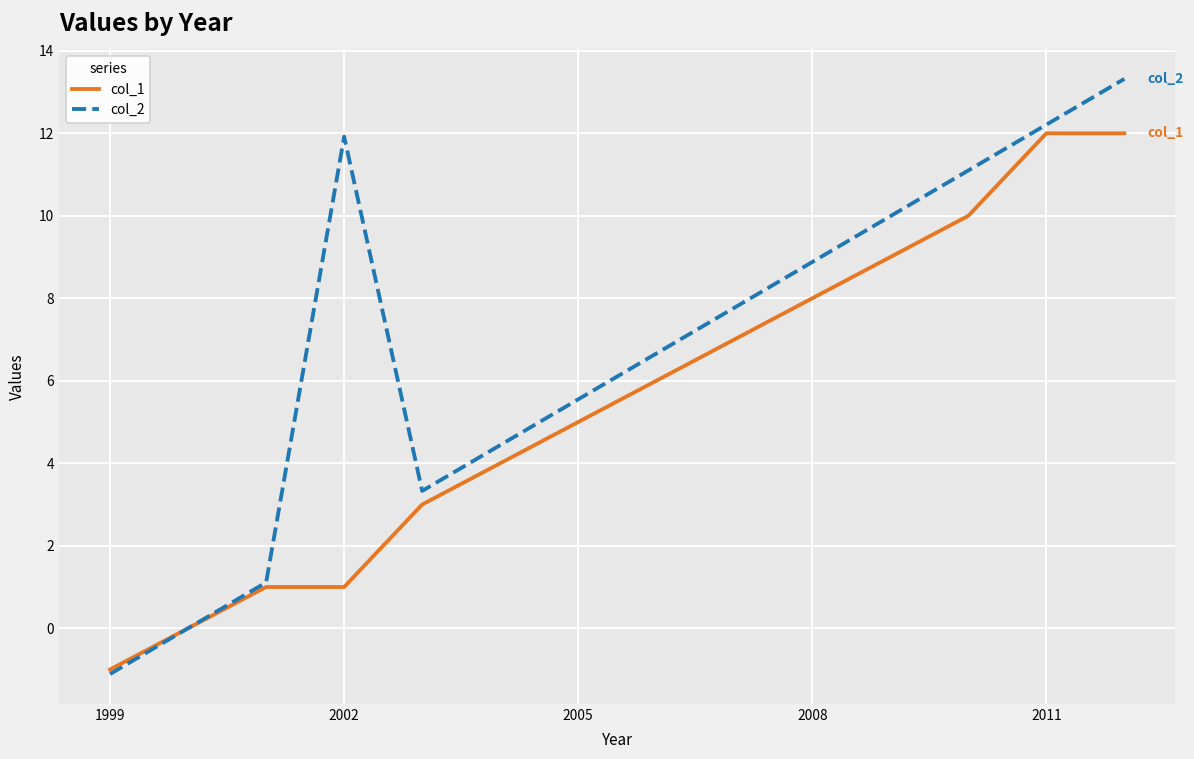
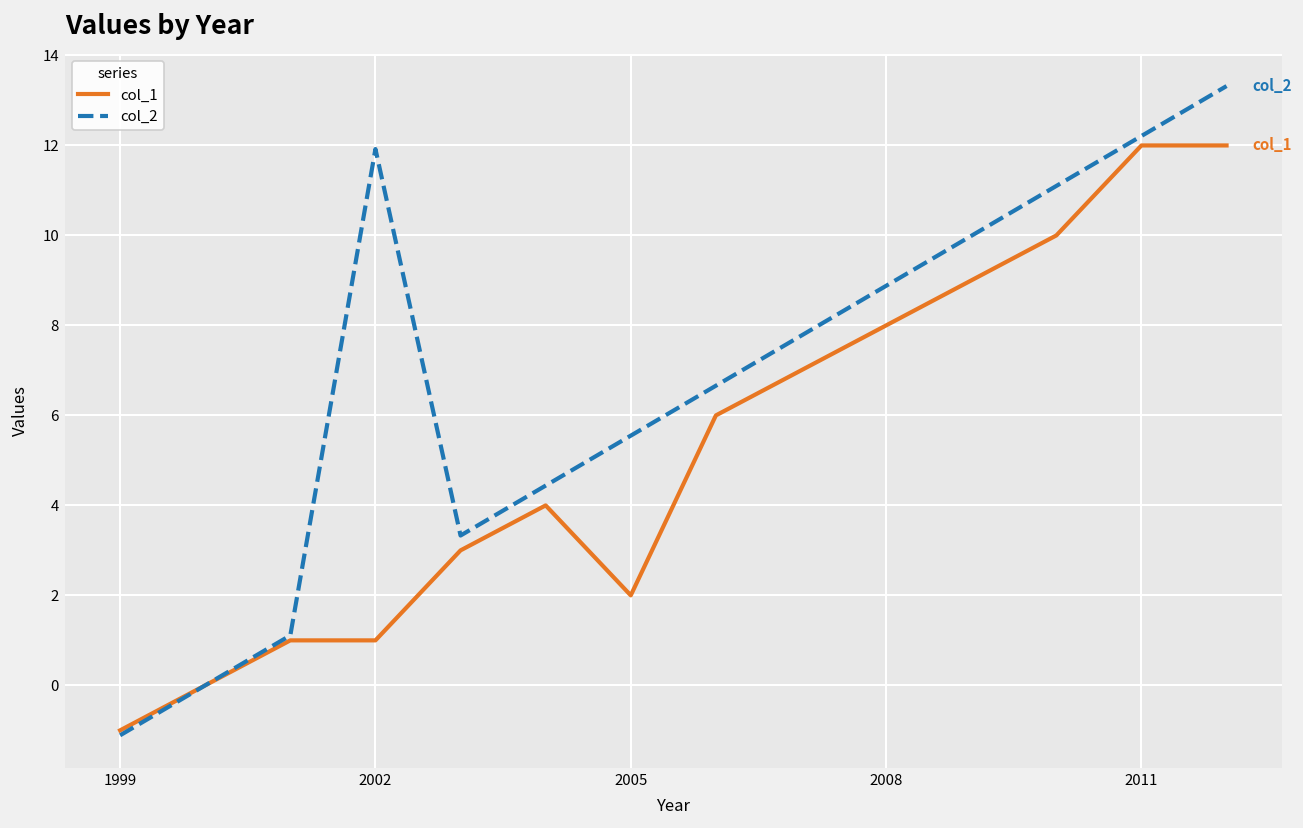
  {
    "col_1": {
      "1999": -1,
      "2002": 1,
-     "2005": 5,
+     "2005": 2,
      "2008": 8,
      "2011": 12
    },
    "col_2": {
      "1999": -1.1,
      "2002": 11.9,
      "2005": 5.6,
      "2008": 8.9,
      "2011": 12.2
    }
  }
